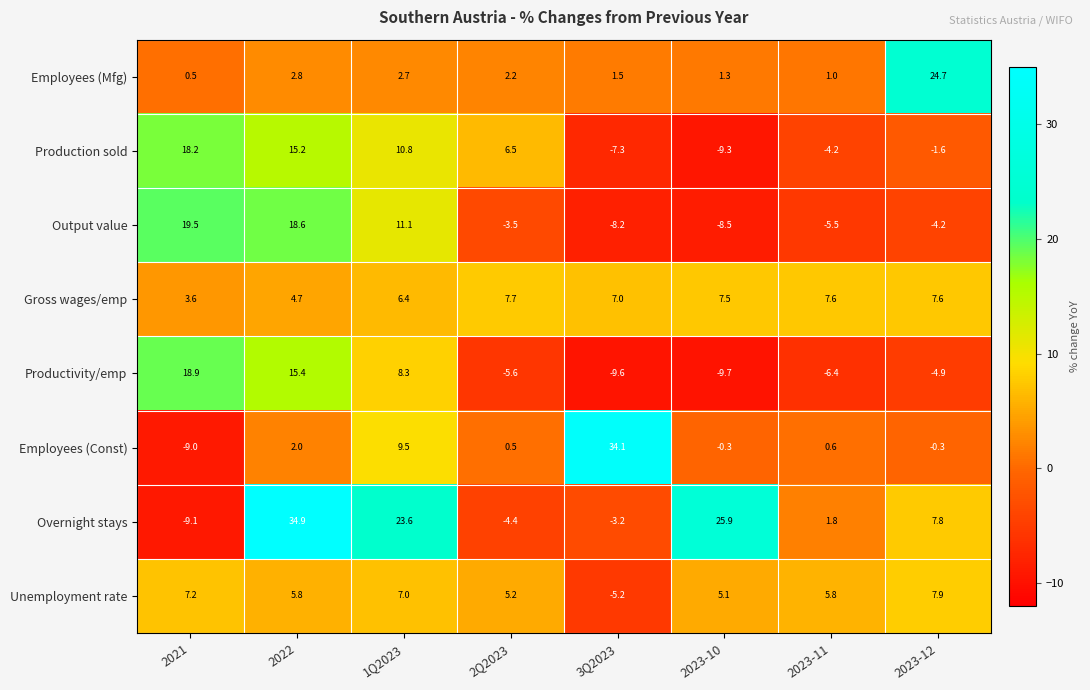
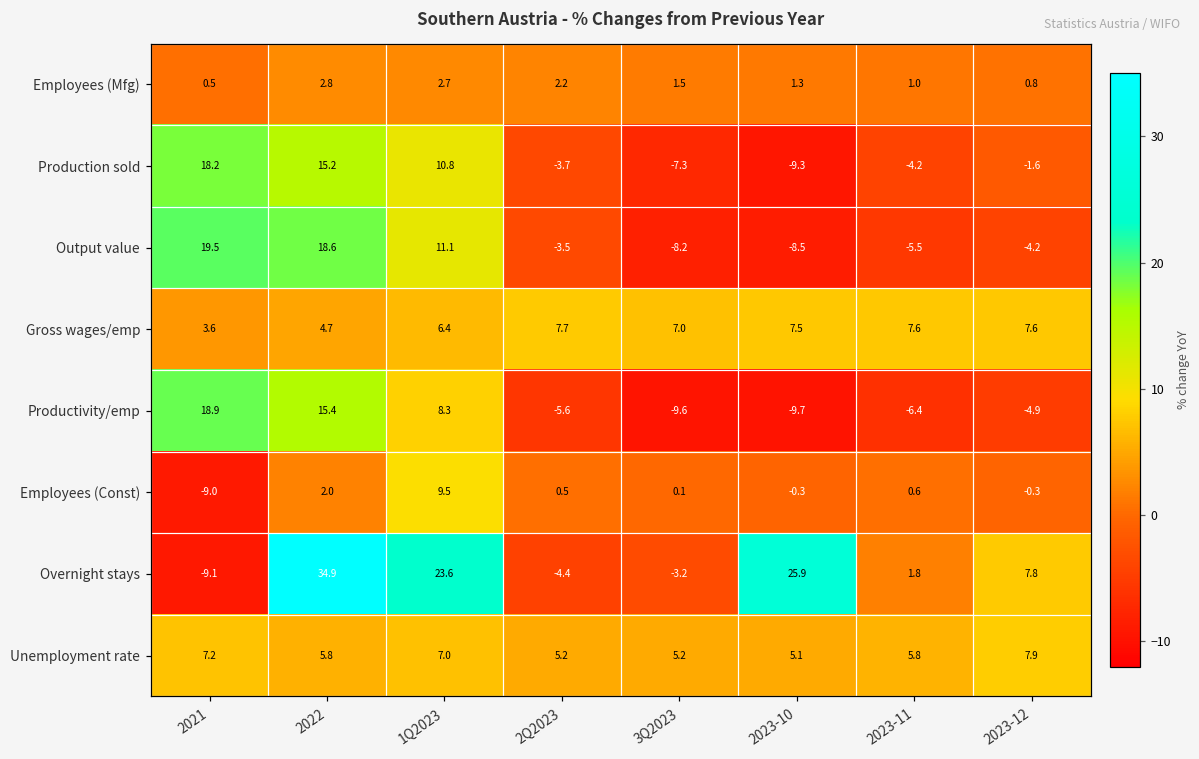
  {
    "Employees (Mfg)": {
      "2021": 0.5,
      "2022": 2.8,
      "1Q2023": 2.7,
      "2Q2023": 2.2,
      "3Q2023": 1.5,
      "2023-10": 1.3,
      "2023-11": 1.0,
-     "2023-12": 24.7
+     "2023-12": 0.8
    },
    "Production sold": {
      "2021": 18.2,
      "2022": 15.2,
      "1Q2023": 10.8,
-     "2Q2023": 6.5,
+     "2Q2023": -3.7,
      "3Q2023": -7.3,
      "2023-10": -9.3,
      "2023-11": -4.2,
      "2023-12": -1.6
    },
    "Output value": {
      "2021": 19.5,
      "2022": 18.6,
      "1Q2023": 11.1,
      "2Q2023": -3.5,
      "3Q2023": -8.2,
      "2023-10": -8.5,
      "2023-11": -5.5,
      "2023-12": -4.2
    },
    "Gross wages/emp": {
      "2021": 3.6,
      "2022": 4.7,
      "1Q2023": 6.4,
      "2Q2023": 7.7,
      "3Q2023": 7.0,
      "2023-10": 7.5,
      "2023-11": 7.6,
      "2023-12": 7.6
    },
    "Productivity/emp": {
      "2021": 18.9,
      "2022": 15.4,
      "1Q2023": 8.3,
      "2Q2023": -5.6,
      "3Q2023": -9.6,
      "2023-10": -9.7,
      "2023-11": -6.4,
      "2023-12": -4.9
    },
    "Employees (Const)": {
      "2021": -9.0,
      "2022": 2.0,
      "1Q2023": 9.5,
      "2Q2023": 0.5,
-     "3Q2023": 34.1,
+     "3Q2023": 0.1,
      "2023-10": -0.3,
      "2023-11": 0.6,
      "2023-12": -0.3
    },
    "Overnight stays": {
      "2021": -9.1,
      "2022": 34.9,
      "1Q2023": 23.6,
      "2Q2023": -4.4,
      "3Q2023": -3.2,
      "2023-10": 25.9,
      "2023-11": 1.8,
      "2023-12": 7.8
    },
    "Unemployment rate": {
      "2021": 7.2,
      "2022": 5.8,
      "1Q2023": 7.0,
      "2Q2023": 5.2,
-     "3Q2023": -5.2,
+     "3Q2023": 5.2,
      "2023-10": 5.1,
      "2023-11": 5.8,
      "2023-12": 7.9
    }
  }
